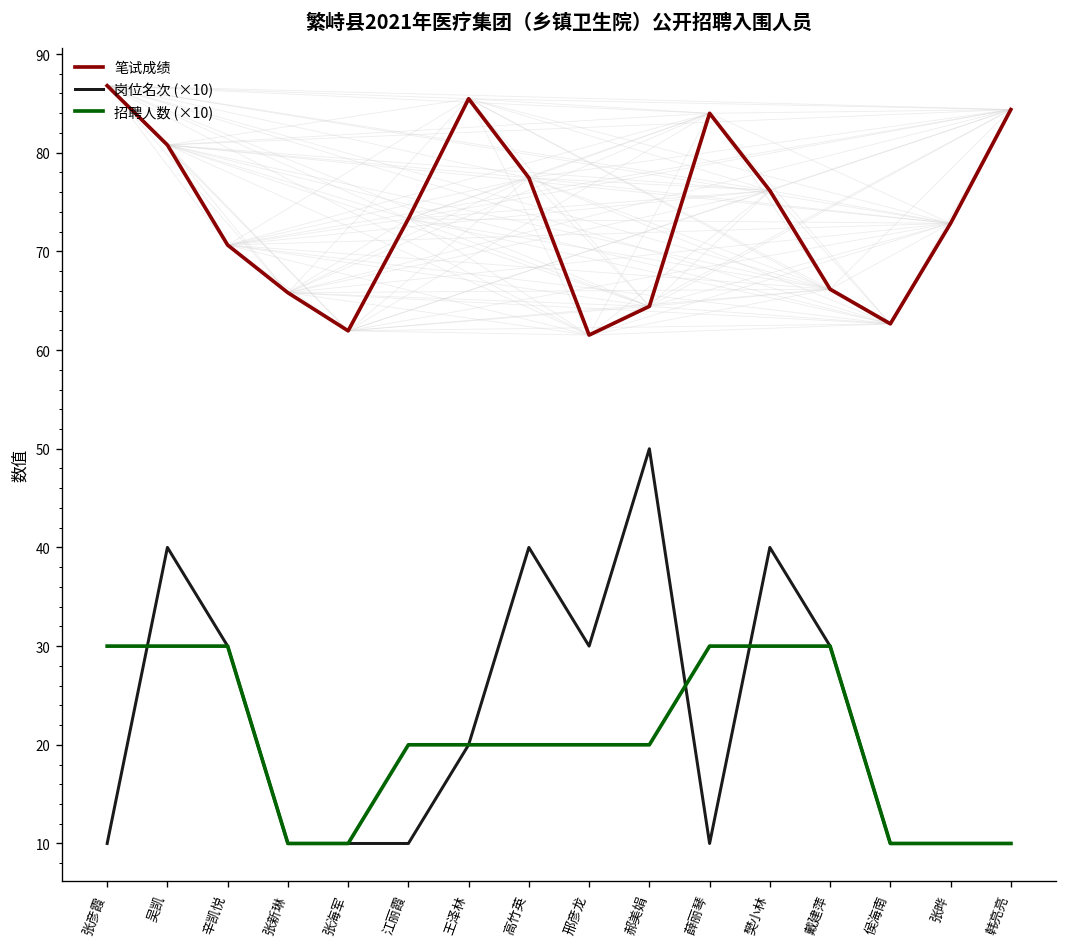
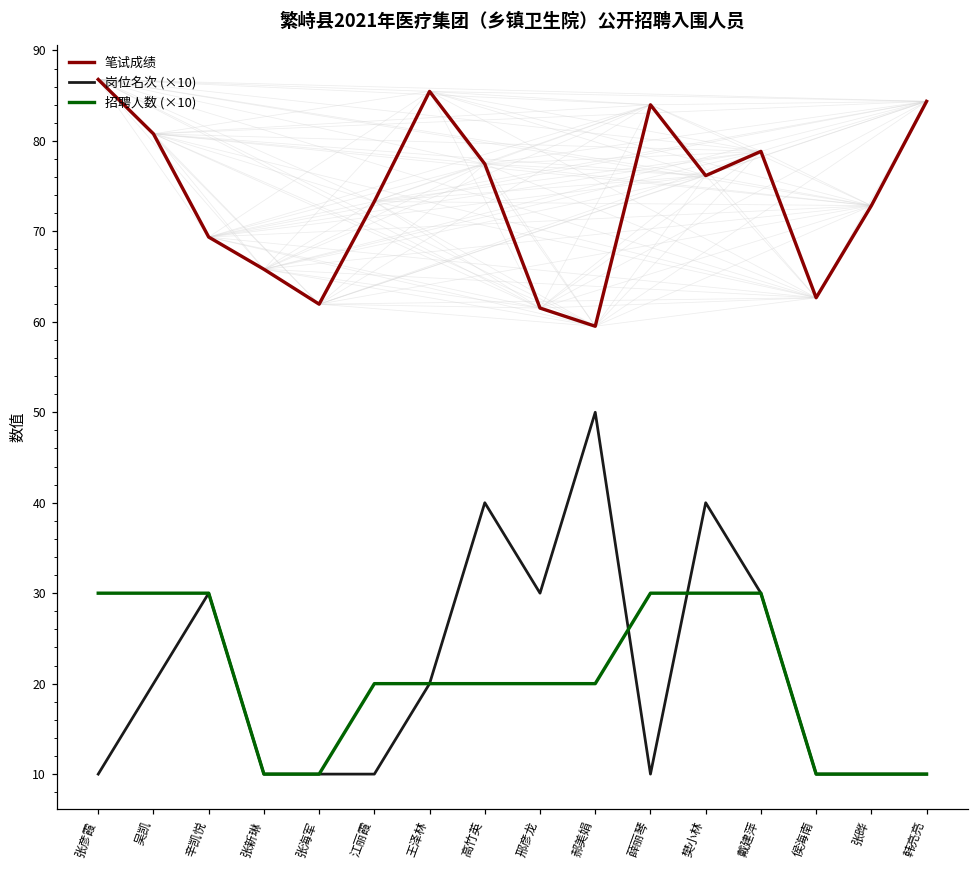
  {
    "笔试成绩": {
-     "辛凯悦": 71,
-     "郝美娟": 64,
-     "戴建萍": 66
+     "辛凯悦": 69,
+     "郝美娟": 60,
+     "戴建萍": 79
    },
    "岗位名次 (×10)": {
      "张彦霞": 10,
-     "吴凯": 40,
+     "吴凯": 20,
      "江丽霞": 10,
      "高竹英": 40,
      "邢彦龙": 30,
      "郝美娟": 50,
      "薛丽琴": 10,
      "樊小林": 40
    },
    "招聘人数 (×10)": {
      "张彦霞": 30,
      "吴凯": 30,
      "江丽霞": 20,
      "高竹英": 20,
      "邢彦龙": 20,
      "郝美娟": 20,
      "薛丽琴": 30,
      "樊小林": 30
    }
  }
